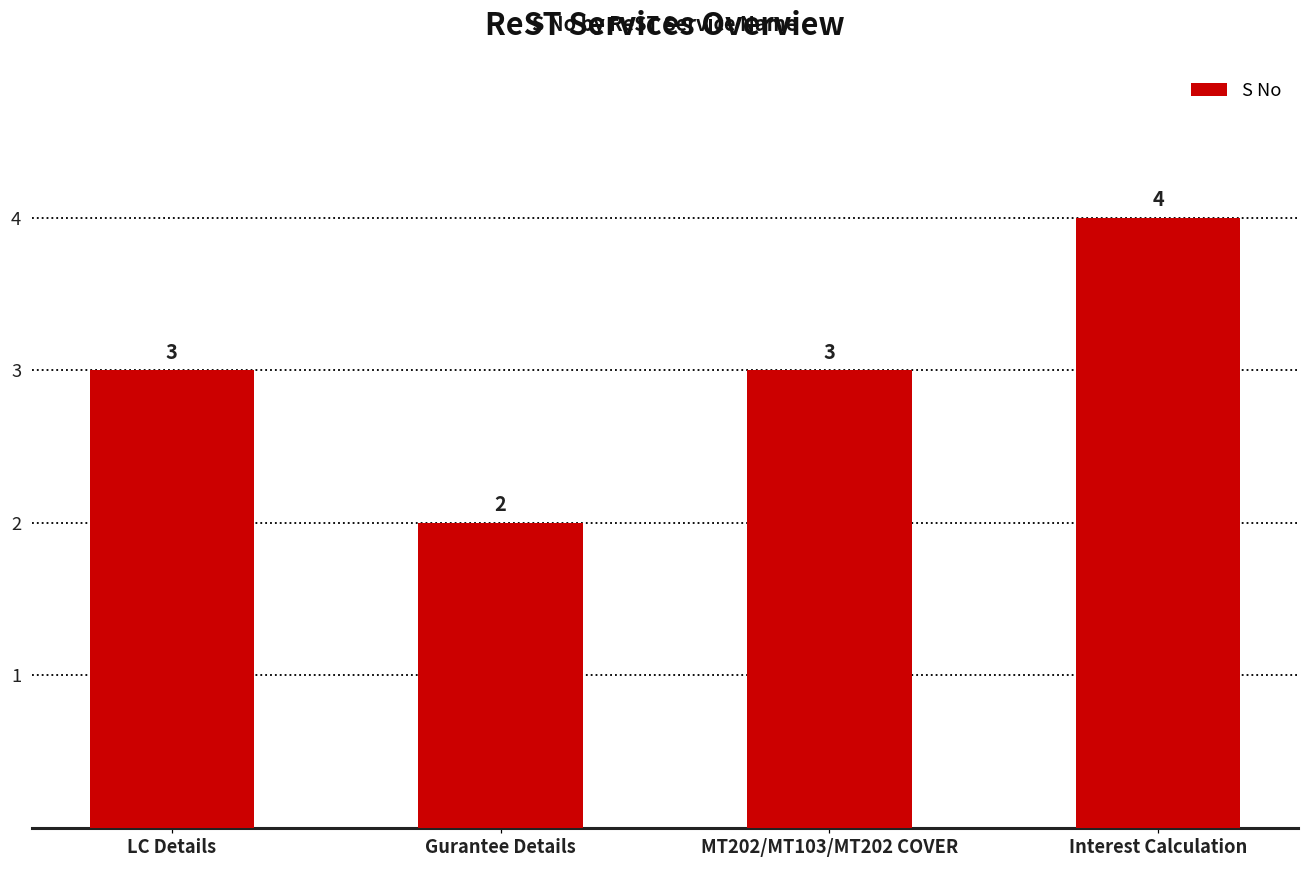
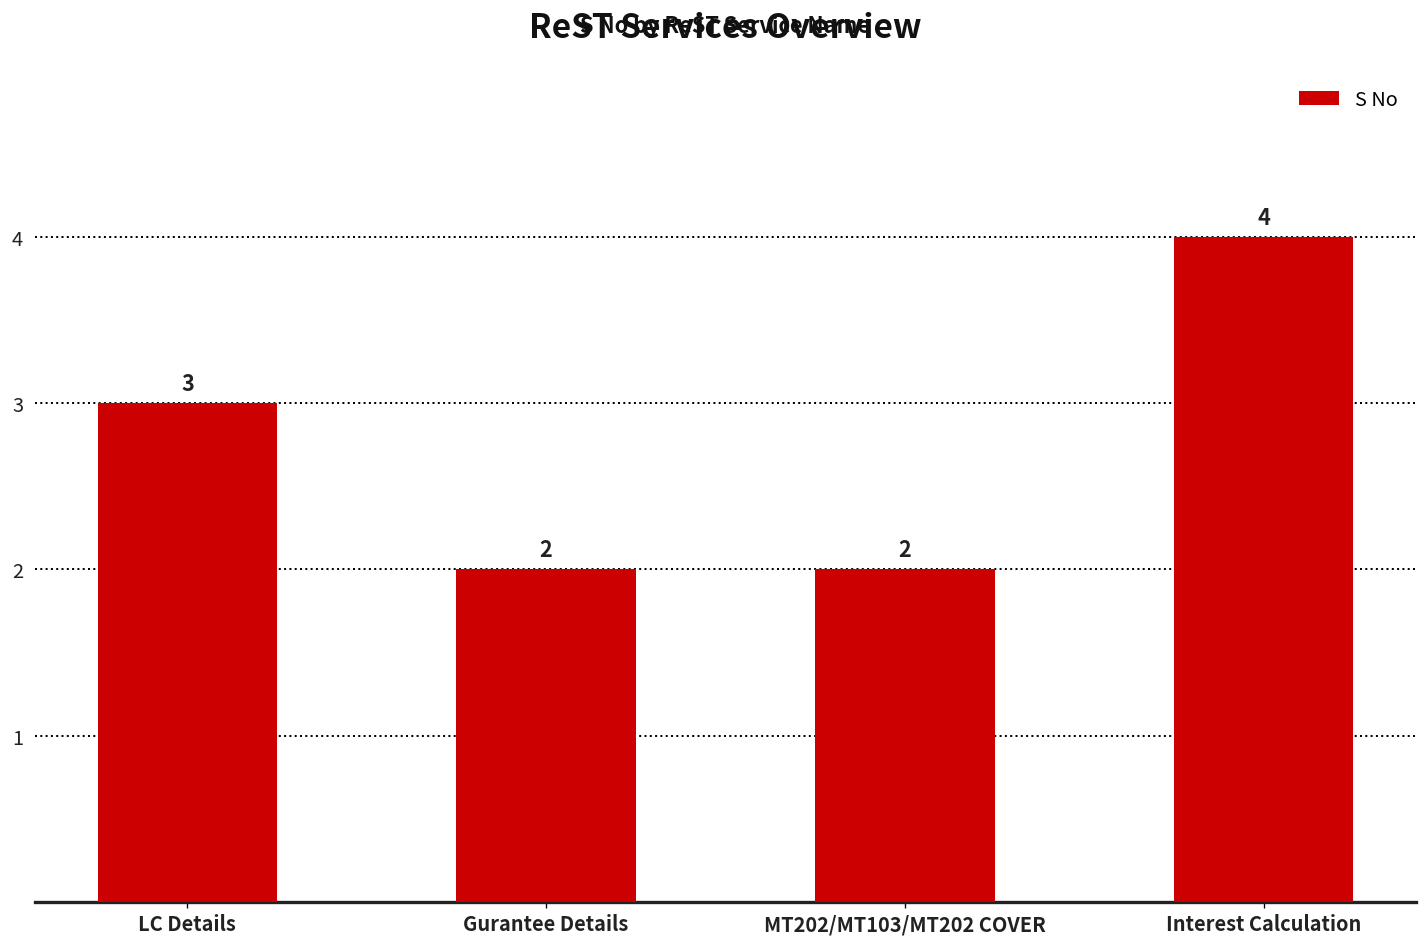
  {
    "LC Details": 3,
    "Gurantee Details": 2,
-   "MT202/MT103/MT202 COVER": 3,
+   "MT202/MT103/MT202 COVER": 2,
    "Interest Calculation": 4
  }
